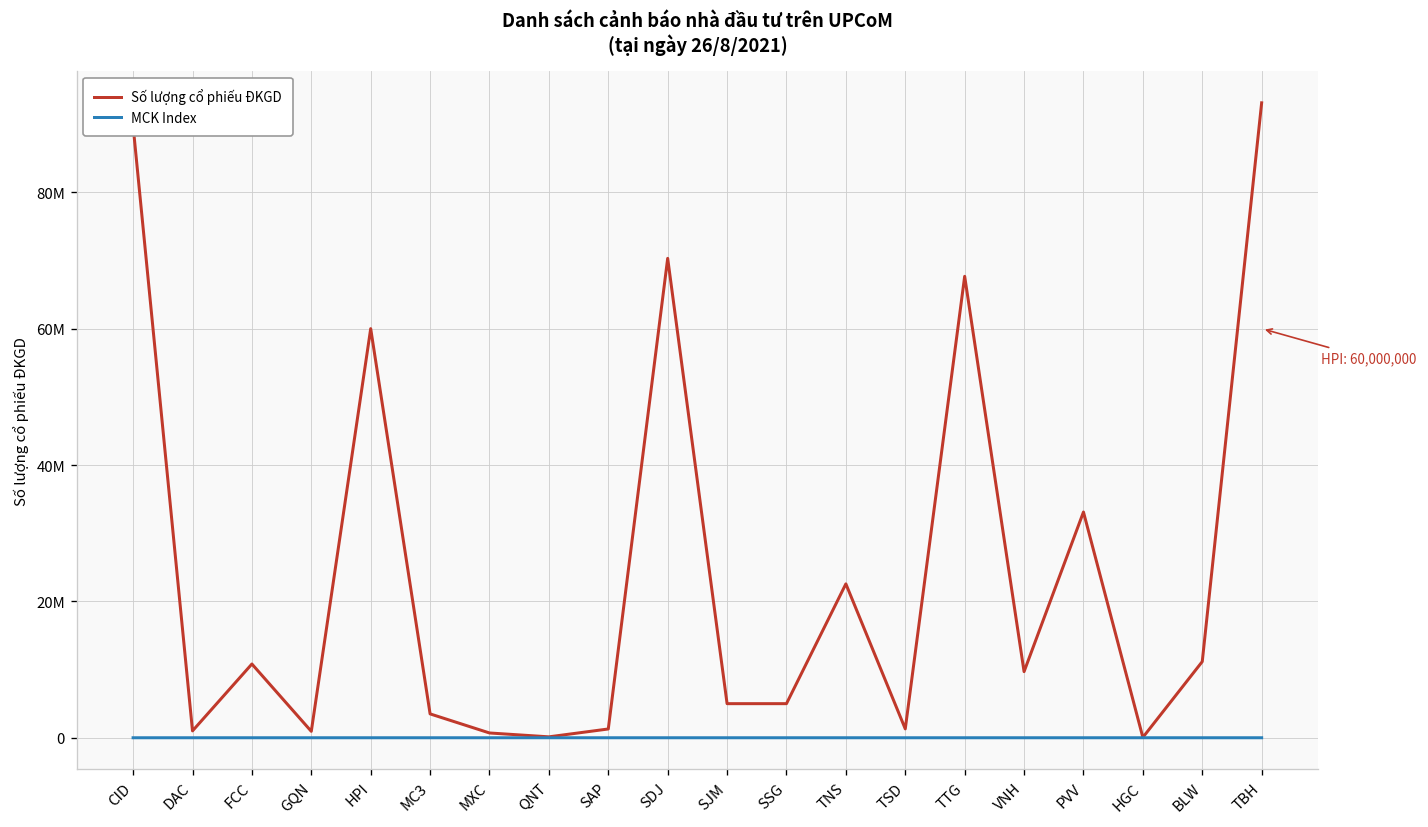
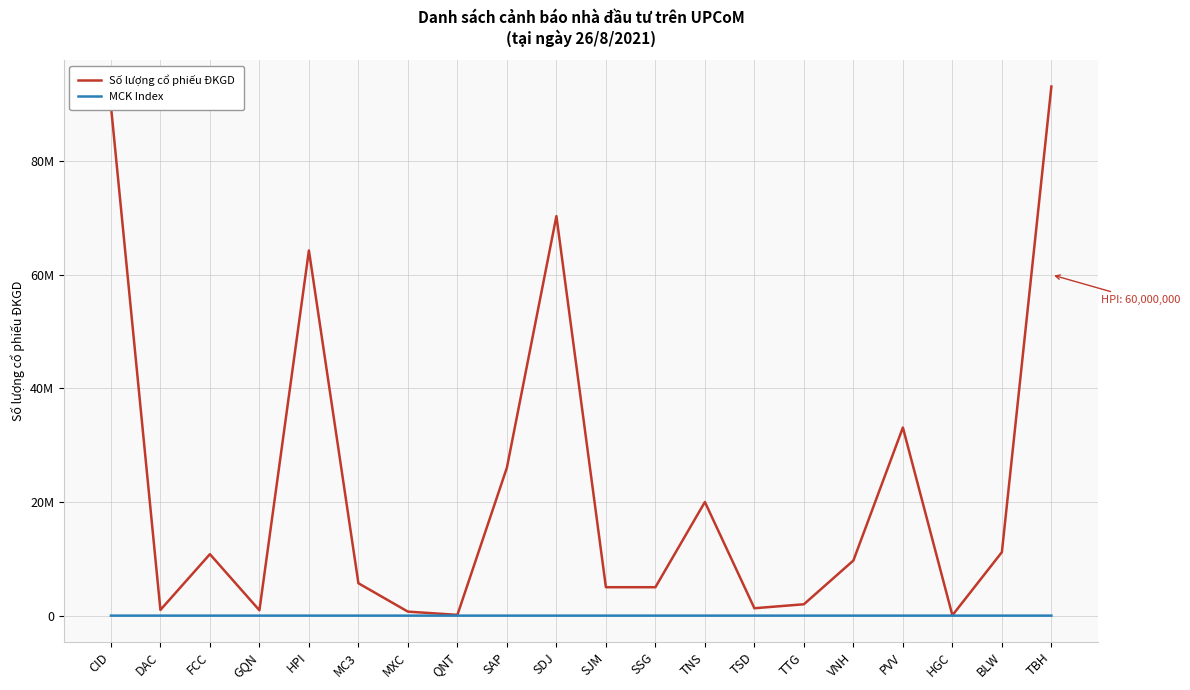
  {
    "Số lượng cổ phiếu ĐKGD": {
      "DAC": 1000000,
      "FCC": 11000000,
      "GQN": 1000000,
-     "HPI": 60000000,
-     "MC3": 4000000,
+     "HPI": 64000000,
+     "MC3": 6000000,
      "MXC": 1000000,
-     "SAP": 1000000,
+     "SAP": 26000000,
      "SDJ": 70000000,
      "SJM": 5000000,
      "SSG": 5000000,
-     "TNS": 23000000,
+     "TNS": 20000000,
      "TSD": 1000000,
-     "TTG": 68000000,
+     "TTG": 2000000,
      "VNH": 10000000,
      "PVV": 33000000,
      "BLW": 11000000,
      "TBH": 93000000
    },
    "MCK Index": {
      "CID": 0,
      "DAC": 0,
      "FCC": 0,
      "GQN": 0,
      "HPI": 0,
      "MC3": 0,
      "MXC": 0,
      "SAP": 0,
      "SDJ": 0,
      "SJM": 0,
      "SSG": 0,
      "TNS": 0,
      "TSD": 0,
      "TTG": 0,
      "VNH": 0,
      "PVV": 0,
      "BLW": 0,
      "TBH": 0
    }
  }
